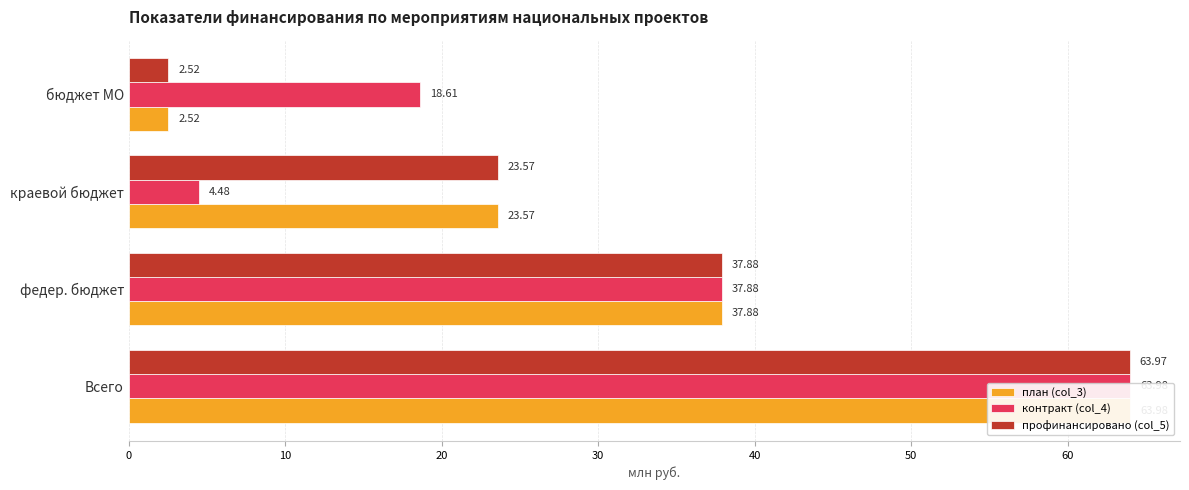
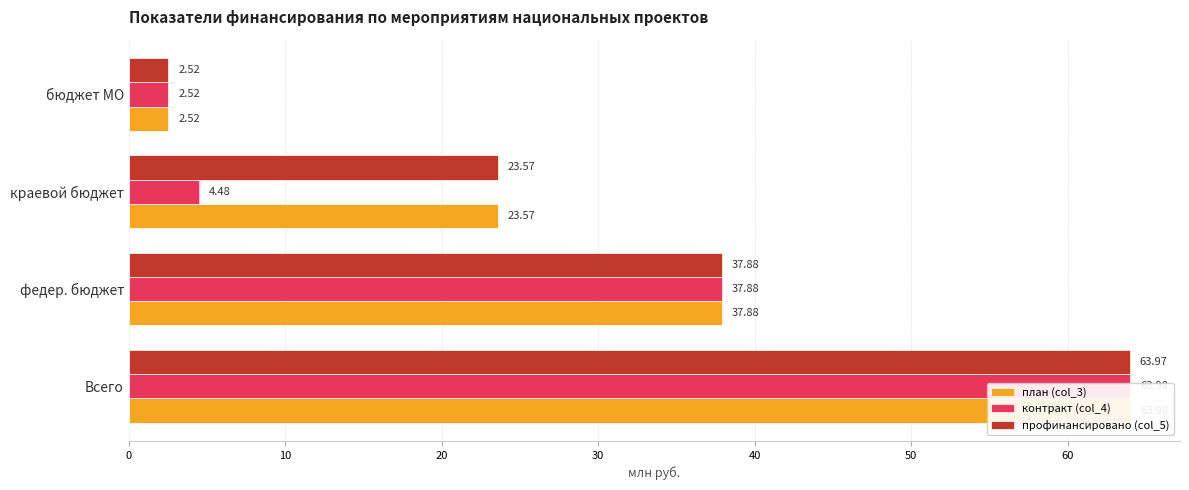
  {
    "план (col_3)": {
      "бюджет МО": 2.52,
      "краевой бюджет": 23.57,
      "федер. бюджет": 37.88
    },
    "контракт (col_4)": {
-     "бюджет МО": 18.61,
+     "бюджет МО": 2.52,
      "краевой бюджет": 4.48,
      "федер. бюджет": 37.88
    },
    "профинансировано (col_5)": {
      "бюджет МО": 2.52,
      "краевой бюджет": 23.57,
      "федер. бюджет": 37.88,
      "Всего": 63.97
    }
  }
